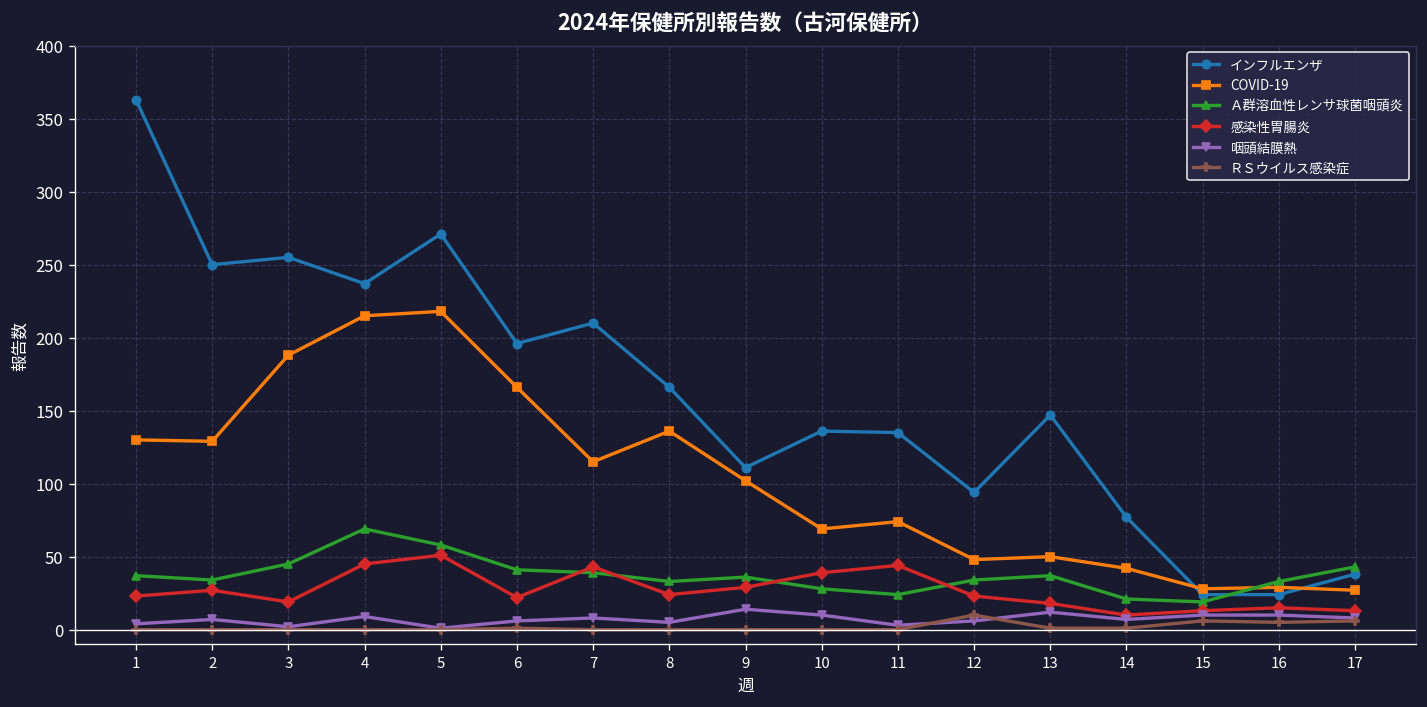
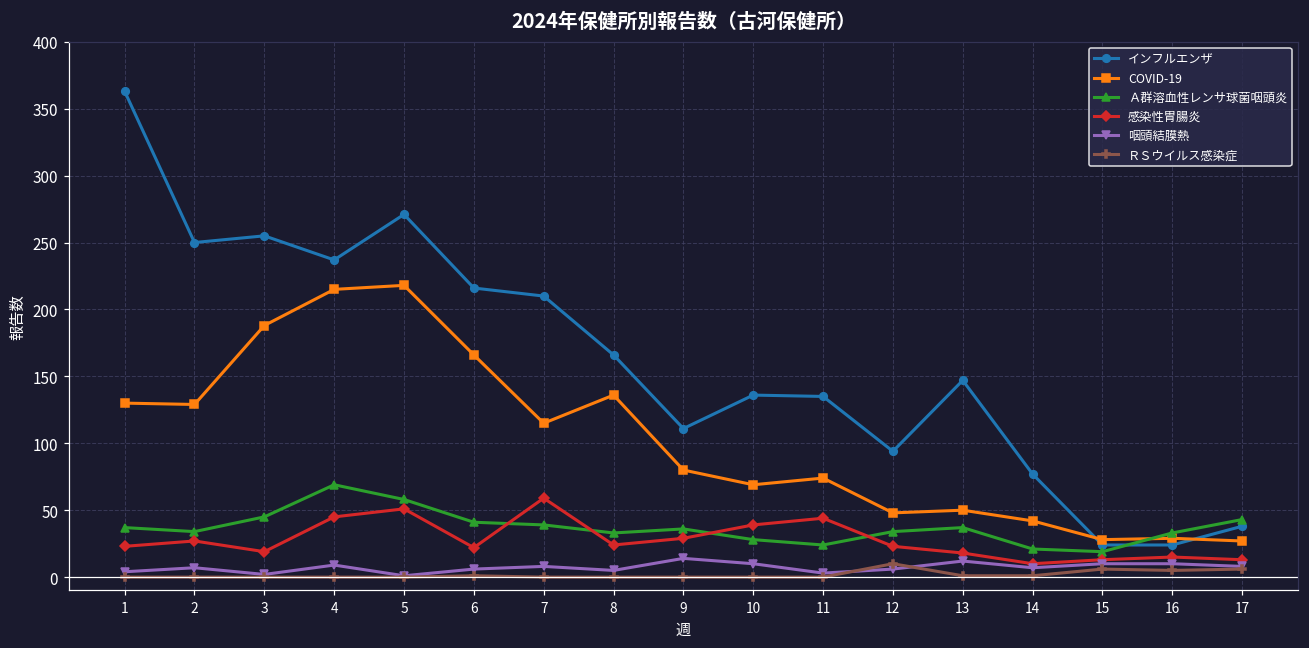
  {
    "インフルエンザ": {
      "1": 363,
      "2": 250,
      "3": 255,
      "4": 237,
      "5": 271,
-     "6": 196,
+     "6": 216,
      "7": 210,
      "8": 166,
      "9": 111,
      "10": 136,
      "11": 135,
      "12": 94,
      "13": 147,
      "14": 77,
      "15": 24,
      "16": 24,
      "17": 38
    },
    "COVID-19": {
      "1": 130,
      "2": 129,
      "3": 188,
      "4": 215,
      "5": 218,
      "6": 166,
      "7": 115,
      "8": 136,
-     "9": 102,
+     "9": 80,
      "10": 69,
      "11": 74,
      "12": 48,
      "13": 50,
      "14": 42,
      "15": 28,
      "16": 29,
      "17": 27
    },
    "Ａ群溶血性レンサ球菌咽頭炎": {
      "1": 37,
      "2": 34,
      "3": 45,
      "4": 69,
      "5": 58,
      "6": 41,
      "7": 39,
      "8": 33,
      "9": 36,
      "10": 28,
      "11": 24,
      "12": 34,
      "13": 37,
      "14": 21,
      "15": 19,
      "16": 33,
      "17": 43
    },
    "感染性胃腸炎": {
      "1": 23,
      "2": 27,
      "3": 19,
      "4": 45,
      "5": 51,
      "6": 22,
-     "7": 43,
+     "7": 59,
      "8": 24,
      "9": 29,
      "10": 39,
      "11": 44,
      "12": 23,
      "13": 18,
      "14": 10,
      "15": 13,
      "16": 15,
      "17": 13
    },
    "咽頭結膜熱": {
      "1": 4,
      "2": 7,
      "4": 9,
      "6": 6,
      "7": 8,
      "8": 5,
      "9": 14,
      "10": 10,
      "11": 3,
      "12": 6,
      "13": 12,
      "14": 7,
      "15": 10,
      "16": 10
    },
    "ＲＳウイルス感染症": {
      "1": 0,
      "2": 0,
      "4": 0,
      "6": 1,
      "7": 0,
      "8": 0,
      "9": 0,
      "10": 0,
      "11": 0,
      "12": 10,
      "13": 1,
      "14": 1,
      "15": 6,
      "16": 5
    }
  }
